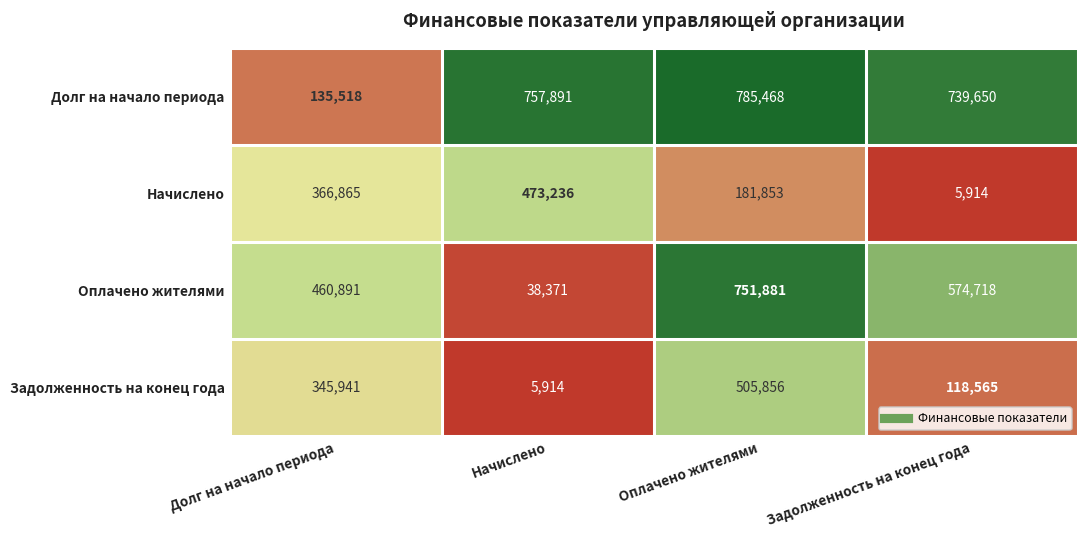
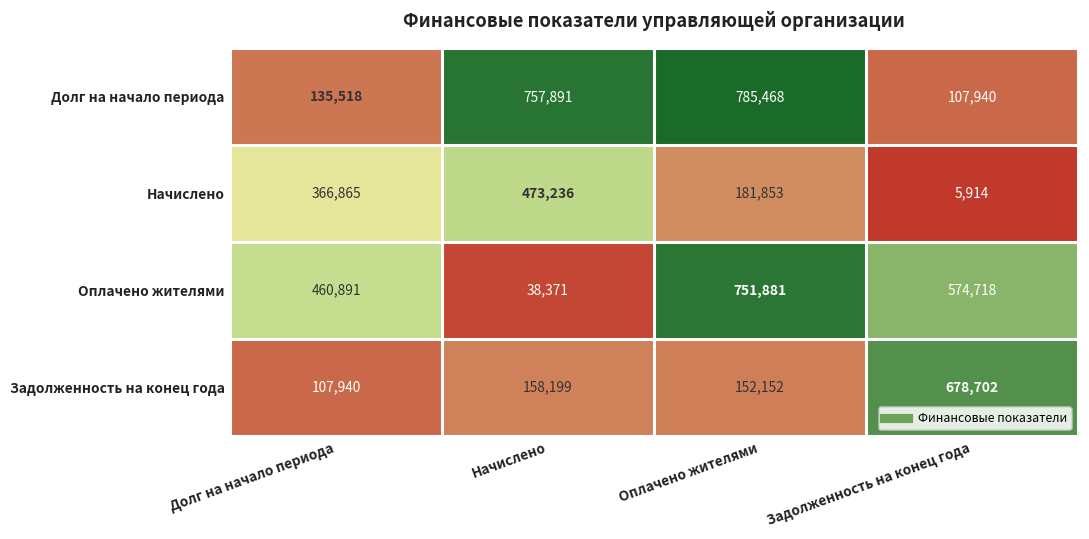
  {
    "Долг на начало периода": {
      "Долг на начало периода": "135,518",
      "Начислено": "757,891",
      "Оплачено жителями": "785,468",
-     "Задолженность на конец года": "739,650"
+     "Задолженность на конец года": "107,940"
    },
    "Начислено": {
      "Долг на начало периода": "366,865",
      "Начислено": "473,236",
      "Оплачено жителями": "181,853",
      "Задолженность на конец года": "5,914"
    },
    "Оплачено жителями": {
      "Долг на начало периода": "460,891",
      "Начислено": "38,371",
      "Оплачено жителями": "751,881",
      "Задолженность на конец года": "574,718"
    },
    "Задолженность на конец года": {
-     "Долг на начало периода": "345,941",
-     "Начислено": "5,914",
-     "Оплачено жителями": "505,856",
-     "Задолженность на конец года": "118,565"
+     "Долг на начало периода": "107,940",
+     "Начислено": "158,199",
+     "Оплачено жителями": "152,152",
+     "Задолженность на конец года": "678,702"
    }
  }
